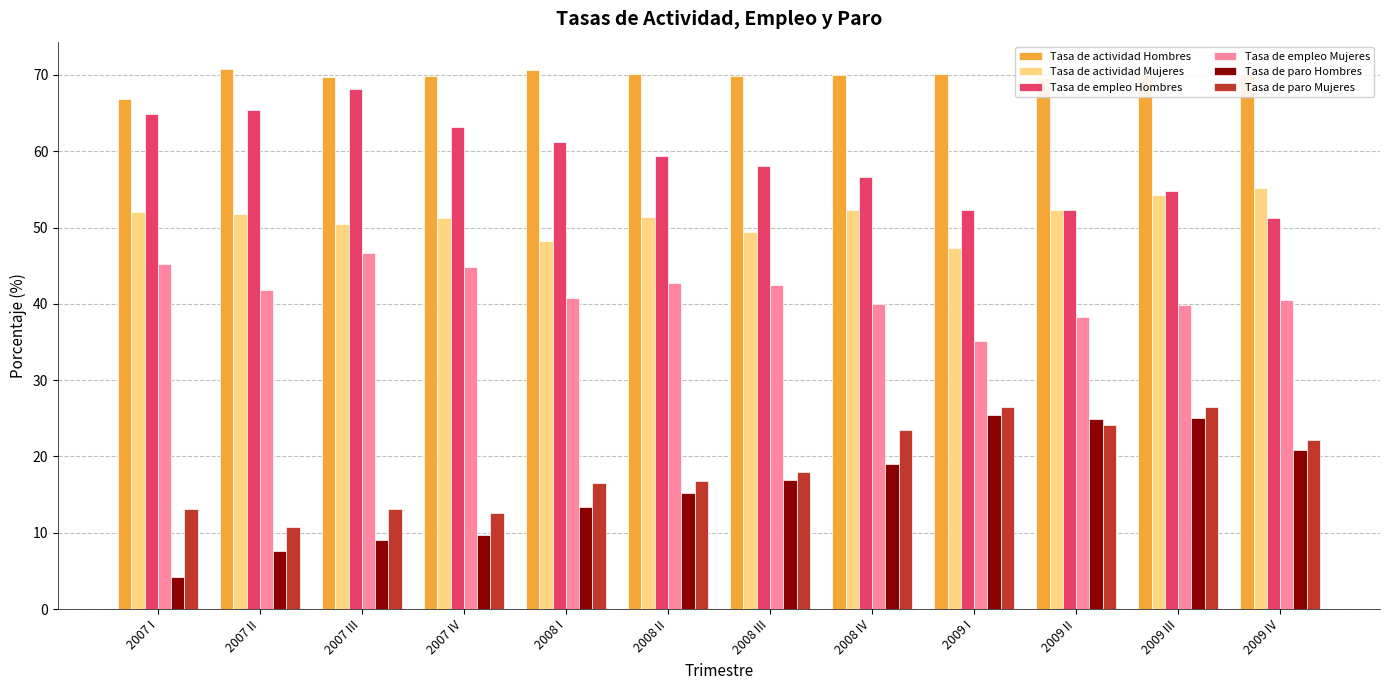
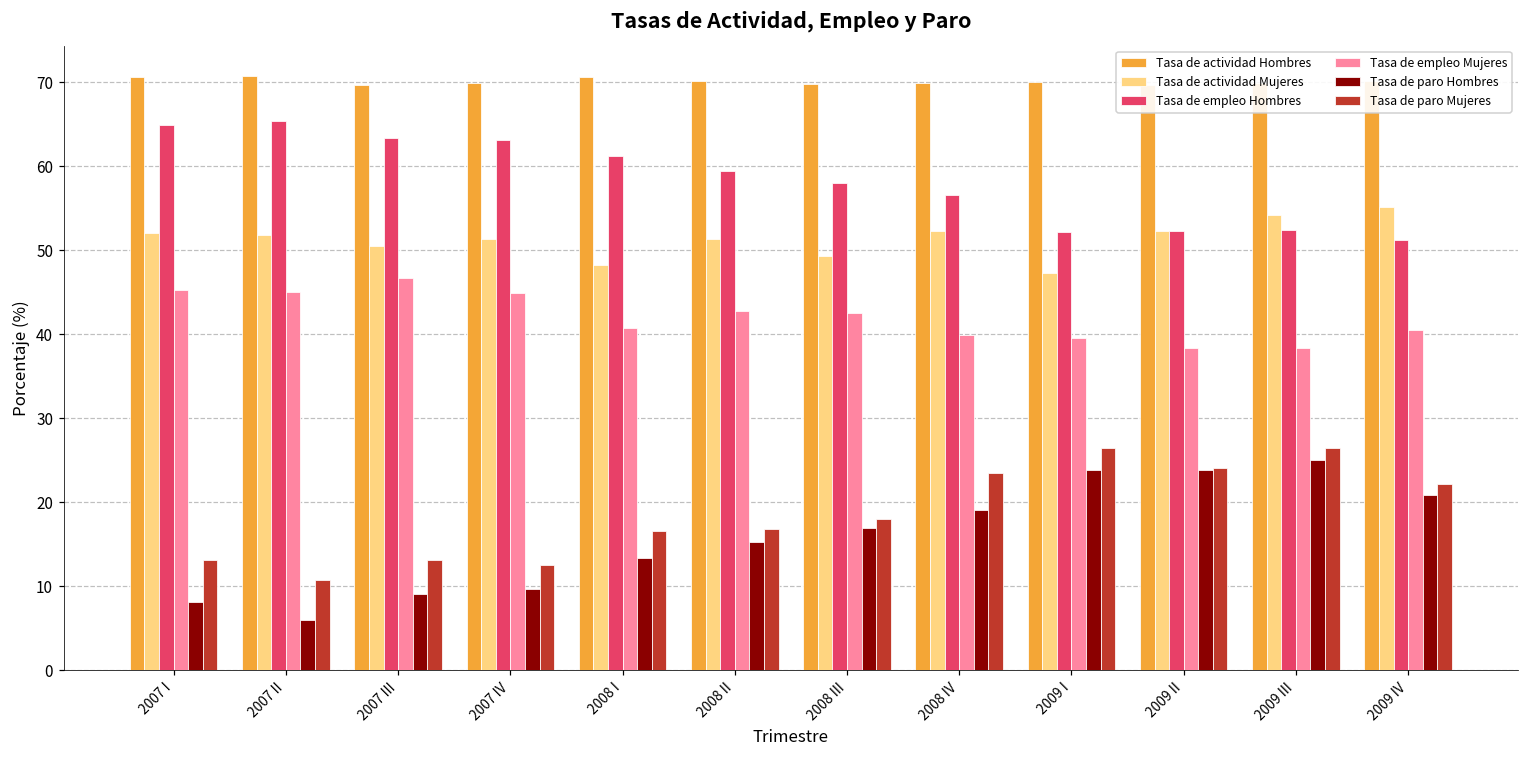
  {
    "Tasa de actividad Hombres": {
-     "2007 I": 67,
+     "2007 I": 71,
      "2007 II": 71,
      "2007 III": 70,
      "2007 IV": 70,
      "2008 I": 71,
      "2008 II": 70,
      "2008 III": 70,
      "2008 IV": 70,
      "2009 I": 70
    },
    "Tasa de actividad Mujeres": {
      "2007 I": 52,
      "2007 II": 52,
      "2007 III": 51,
      "2007 IV": 51,
      "2008 I": 48,
      "2008 II": 51,
      "2008 III": 49,
      "2008 IV": 52,
      "2009 I": 47,
      "2009 II": 52,
      "2009 III": 54,
      "2009 IV": 55
    },
    "Tasa de empleo Hombres": {
      "2007 I": 65,
      "2007 II": 65,
-     "2007 III": 68,
+     "2007 III": 63,
      "2007 IV": 63,
      "2008 I": 61,
      "2008 II": 59,
      "2008 III": 58,
      "2008 IV": 57,
      "2009 I": 52,
      "2009 II": 52,
-     "2009 III": 55,
+     "2009 III": 52,
      "2009 IV": 51
    },
    "Tasa de empleo Mujeres": {
      "2007 I": 45,
-     "2007 II": 42,
+     "2007 II": 45,
      "2007 III": 47,
      "2007 IV": 45,
      "2008 I": 41,
      "2008 II": 43,
      "2008 III": 43,
      "2008 IV": 40,
-     "2009 I": 35,
+     "2009 I": 40,
      "2009 II": 38,
-     "2009 III": 40,
+     "2009 III": 38,
      "2009 IV": 41
    },
    "Tasa de paro Hombres": {
-     "2007 I": 4,
-     "2007 II": 8,
+     "2007 I": 8,
+     "2007 II": 6,
      "2007 III": 9,
      "2007 IV": 10,
      "2008 I": 13,
      "2008 II": 15,
      "2008 III": 17,
      "2008 IV": 19,
-     "2009 I": 25,
-     "2009 II": 25,
+     "2009 I": 24,
+     "2009 II": 24,
      "2009 III": 25,
      "2009 IV": 21
    },
    "Tasa de paro Mujeres": {
      "2007 I": 13,
      "2007 II": 11,
      "2007 III": 13,
      "2007 IV": 13,
      "2008 I": 17,
      "2008 II": 17,
      "2008 III": 18,
      "2008 IV": 24,
      "2009 I": 26,
      "2009 II": 24,
      "2009 III": 26,
      "2009 IV": 22
    }
  }
